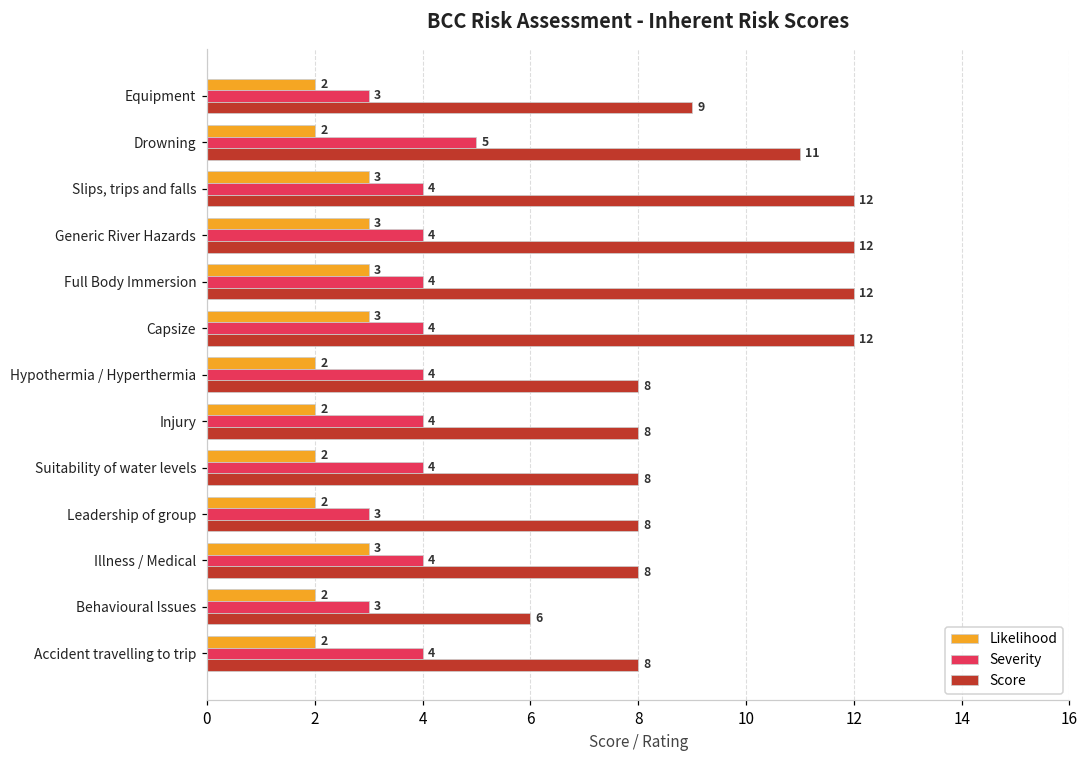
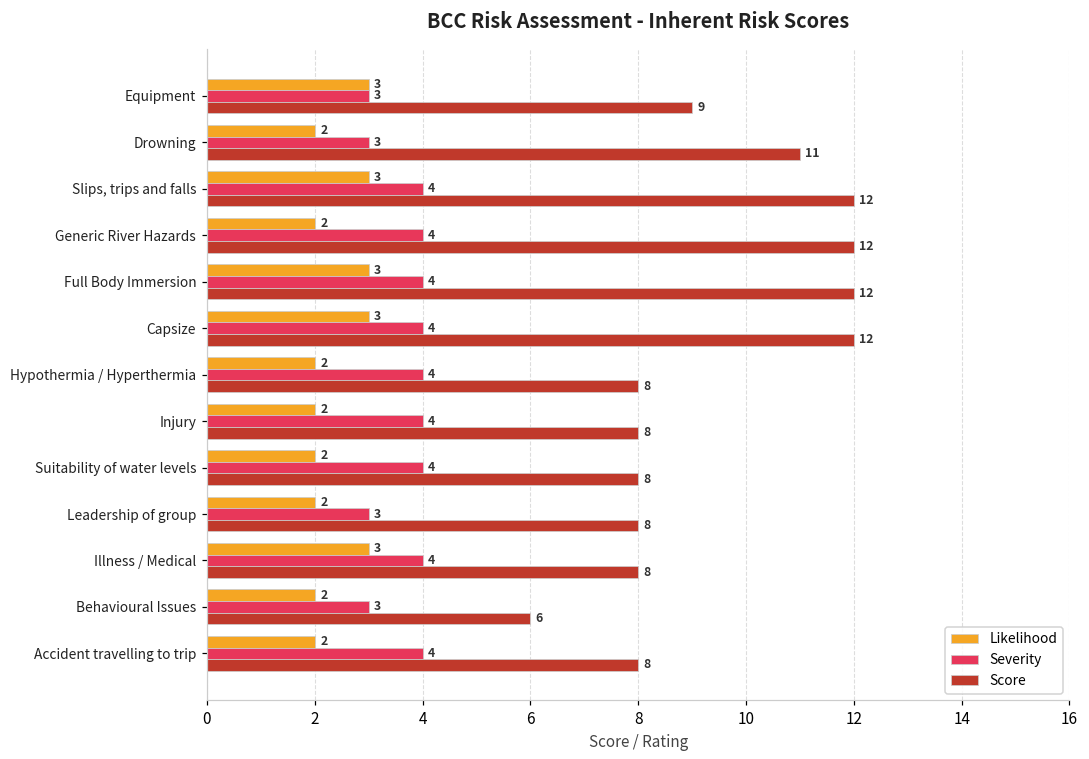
  {
    "Likelihood": {
-     "Equipment": 2,
+     "Equipment": 3,
      "Drowning": 2,
      "Slips, trips and falls": 3,
-     "Generic River Hazards": 3,
+     "Generic River Hazards": 2,
      "Full Body Immersion": 3,
      "Capsize": 3,
      "Hypothermia / Hyperthermia": 2,
      "Injury": 2,
      "Suitability of water levels": 2,
      "Leadership of group": 2,
      "Illness / Medical": 3,
      "Behavioural Issues": 2,
      "Accident travelling to trip": 2
    },
    "Severity": {
-     "Drowning": 5,
+     "Drowning": 3,
      "Slips, trips and falls": 4,
      "Generic River Hazards": 4,
      "Full Body Immersion": 4,
      "Capsize": 4,
      "Hypothermia / Hyperthermia": 4,
      "Injury": 4,
      "Suitability of water levels": 4,
      "Leadership of group": 3,
      "Illness / Medical": 4,
      "Behavioural Issues": 3,
      "Accident travelling to trip": 4
    },
    "Score": {
      "Equipment": 9,
      "Drowning": 11,
      "Slips, trips and falls": 12,
      "Generic River Hazards": 12,
      "Full Body Immersion": 12,
      "Capsize": 12,
      "Hypothermia / Hyperthermia": 8,
      "Injury": 8,
      "Suitability of water levels": 8,
      "Leadership of group": 8,
      "Illness / Medical": 8,
      "Behavioural Issues": 6,
      "Accident travelling to trip": 8
    }
  }
